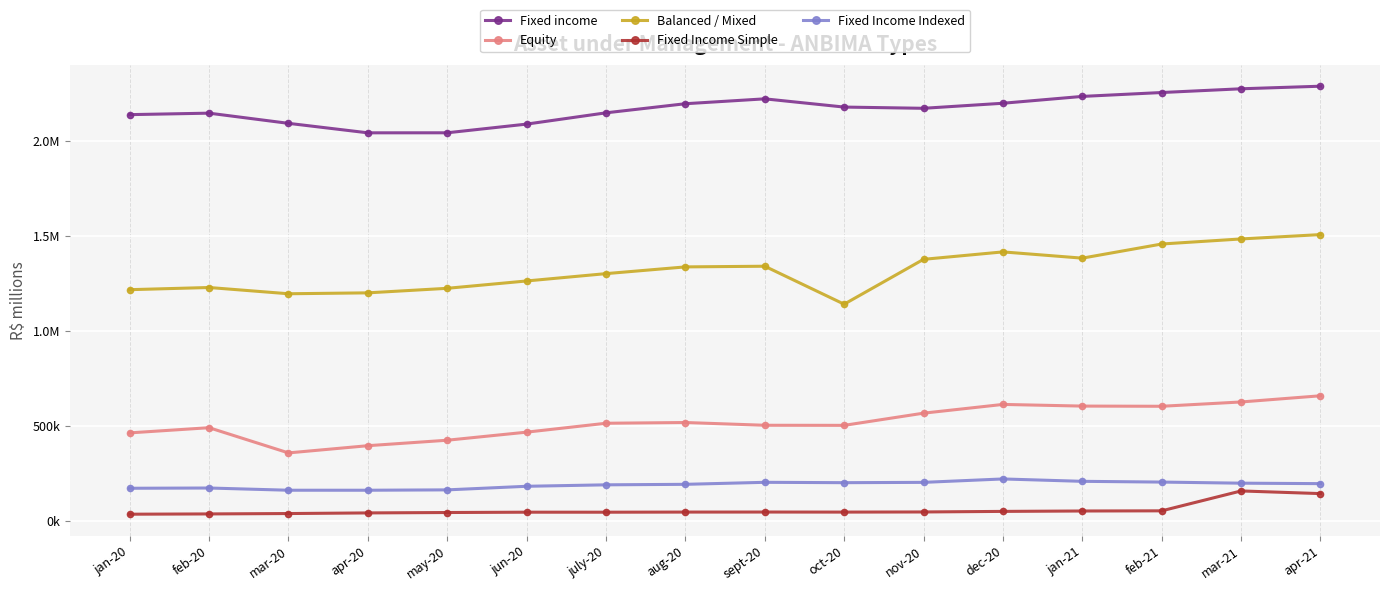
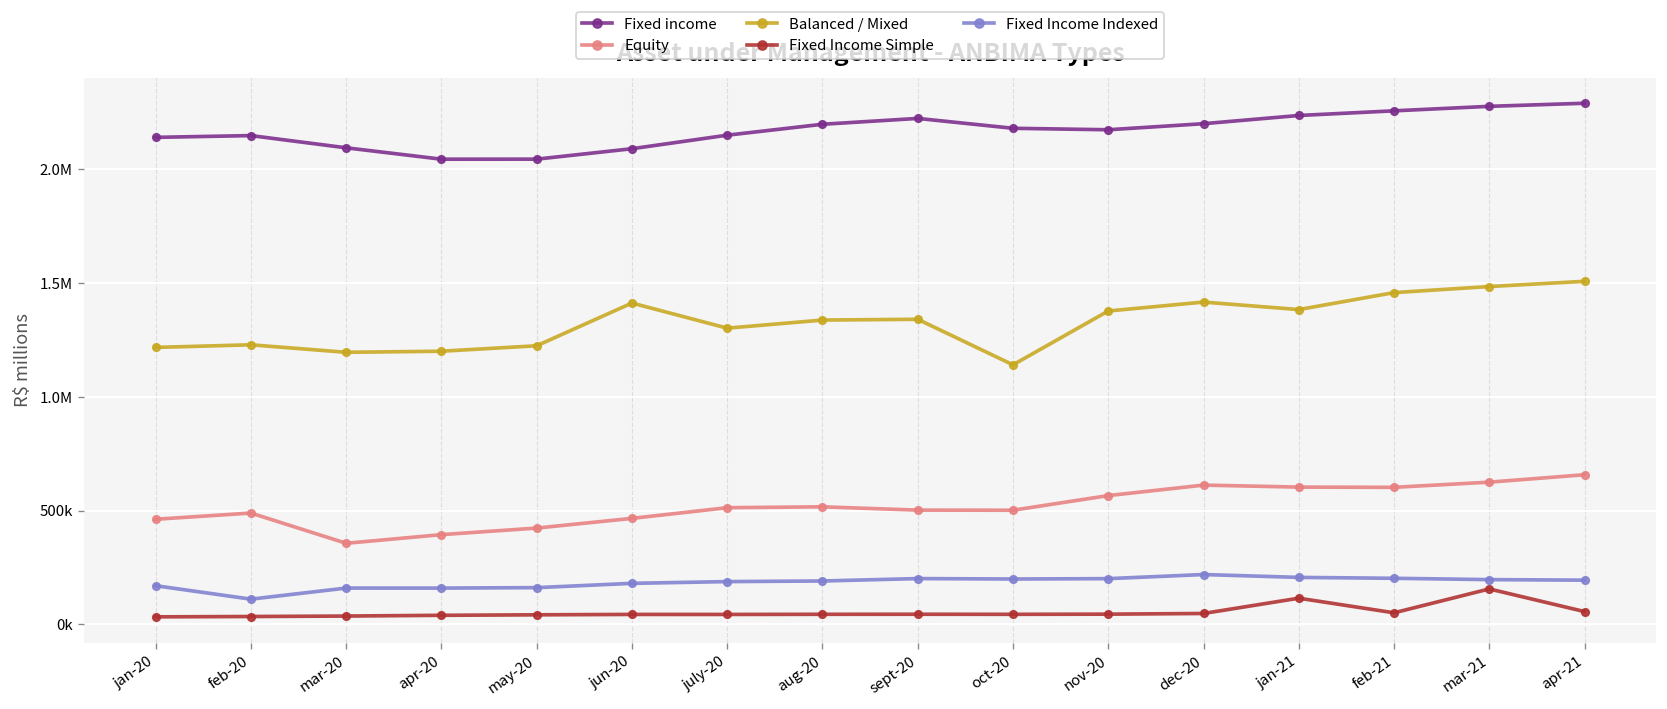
  {
    "Fixed income": {
      "jan-20": 2140000,
      "feb-20": 2150000,
      "mar-20": 2090000,
      "apr-20": 2040000,
      "may-20": 2040000,
      "jun-20": 2090000,
      "july-20": 2150000,
      "aug-20": 2200000,
      "sept-20": 2220000,
      "oct-20": 2180000,
      "nov-20": 2170000,
      "dec-20": 2200000,
      "jan-21": 2230000,
      "feb-21": 2250000,
      "mar-21": 2270000,
      "apr-21": 2290000
    },
    "Equity": {
      "jan-20": 460000,
      "feb-20": 490000,
      "mar-20": 360000,
      "apr-20": 390000,
      "may-20": 420000,
      "jun-20": 470000,
      "july-20": 510000,
      "aug-20": 520000,
      "sept-20": 500000,
      "oct-20": 500000,
      "nov-20": 570000,
      "dec-20": 610000,
      "jan-21": 600000,
      "feb-21": 600000,
      "mar-21": 620000,
      "apr-21": 660000
    },
    "Balanced / Mixed": {
      "jan-20": 1220000,
      "feb-20": 1230000,
      "mar-20": 1190000,
      "apr-20": 1200000,
      "may-20": 1220000,
-     "jun-20": 1260000,
+     "jun-20": 1410000,
      "july-20": 1300000,
      "aug-20": 1340000,
      "sept-20": 1340000,
      "oct-20": 1140000,
      "nov-20": 1380000,
      "dec-20": 1420000,
      "jan-21": 1380000,
      "feb-21": 1460000,
      "mar-21": 1480000,
      "apr-21": 1510000
    },
    "Fixed Income Simple": {
      "jan-20": 30000,
      "feb-20": 30000,
      "mar-20": 40000,
      "apr-20": 40000,
      "may-20": 40000,
      "jun-20": 40000,
      "july-20": 40000,
      "aug-20": 40000,
      "sept-20": 40000,
      "oct-20": 40000,
      "nov-20": 40000,
      "dec-20": 50000,
-     "jan-21": 50000,
+     "jan-21": 120000,
      "feb-21": 50000,
      "mar-21": 160000,
-     "apr-21": 140000
+     "apr-21": 60000
    },
    "Fixed Income Indexed": {
      "jan-20": 170000,
-     "feb-20": 170000,
+     "feb-20": 110000,
      "mar-20": 160000,
      "apr-20": 160000,
      "may-20": 160000,
      "jun-20": 180000,
      "july-20": 190000,
      "aug-20": 190000,
      "sept-20": 200000,
      "oct-20": 200000,
      "nov-20": 200000,
      "dec-20": 220000,
      "jan-21": 210000,
      "feb-21": 200000,
      "mar-21": 200000,
      "apr-21": 190000
    }
  }
